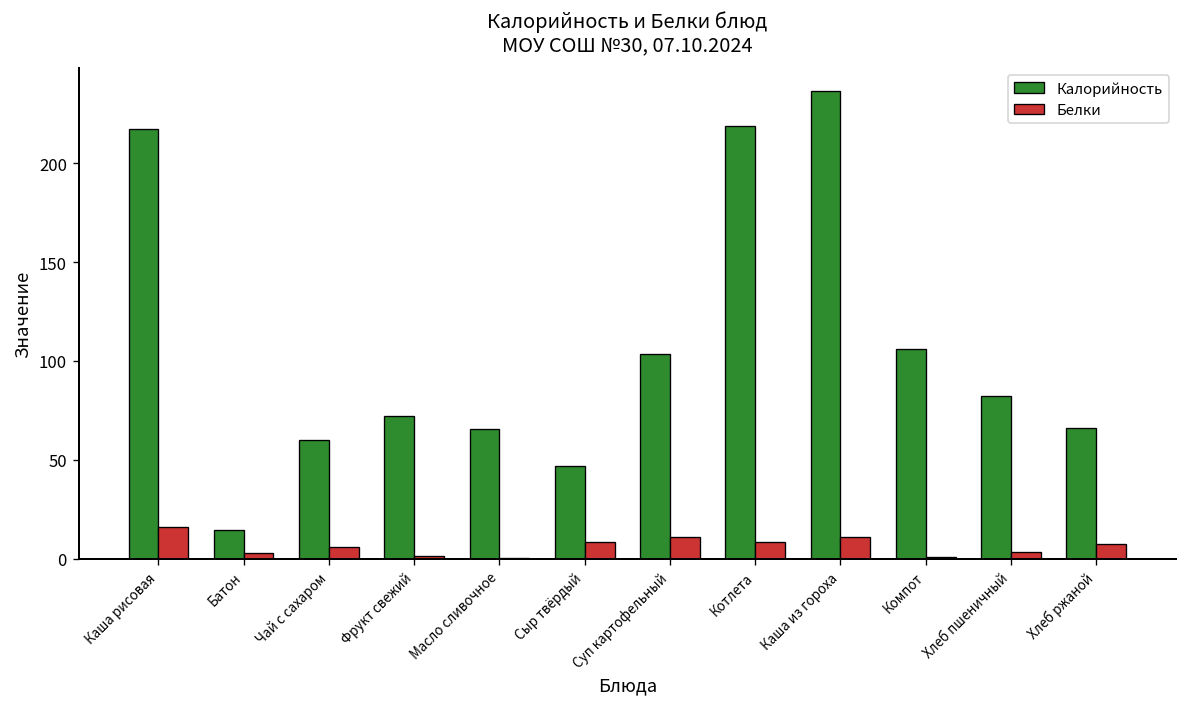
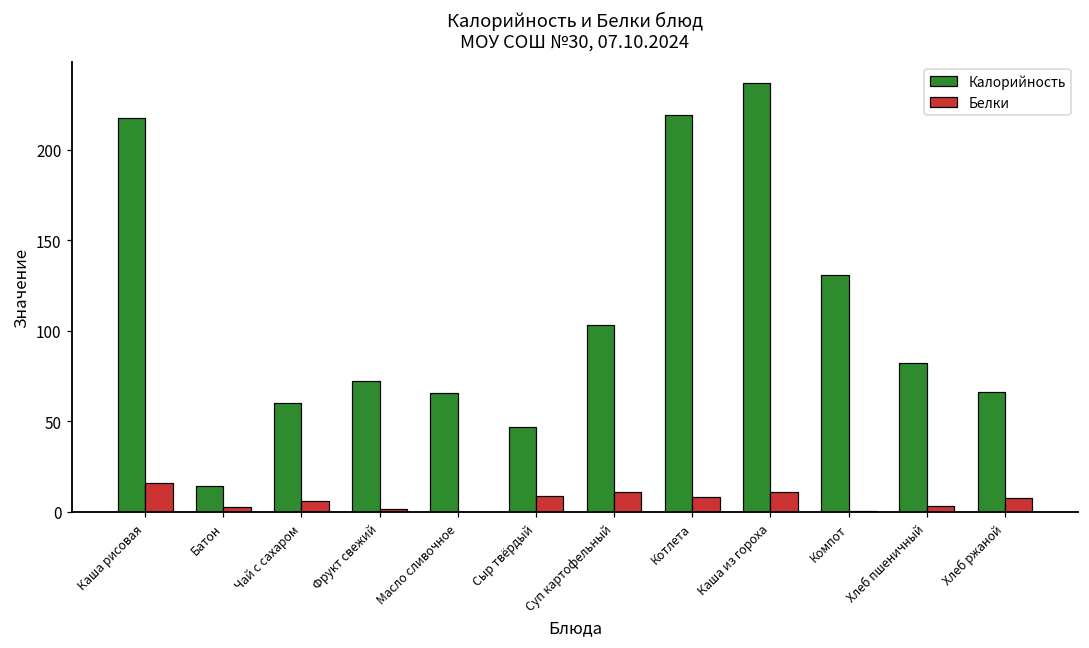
  {
    "Калорийность": {
      "Каша рисовая": 217,
      "Батон": 14,
      "Чай с сахаром": 60,
      "Фрукт свежий": 72,
      "Масло сливочное": 66,
      "Сыр твёрдый": 47,
      "Суп картофельный": 103,
      "Котлета": 219,
      "Каша из гороха": 236,
-     "Компот": 106,
+     "Компот": 131,
      "Хлеб пшеничный": 82,
      "Хлеб ржаной": 66
    },
    "Белки": {
      "Каша рисовая": 16,
      "Батон": 3,
      "Чай с сахаром": 6,
      "Сыр твёрдый": 9,
      "Суп картофельный": 11,
      "Котлета": 8,
      "Каша из гороха": 11,
      "Хлеб пшеничный": 3,
      "Хлеб ржаной": 8
    }
  }
